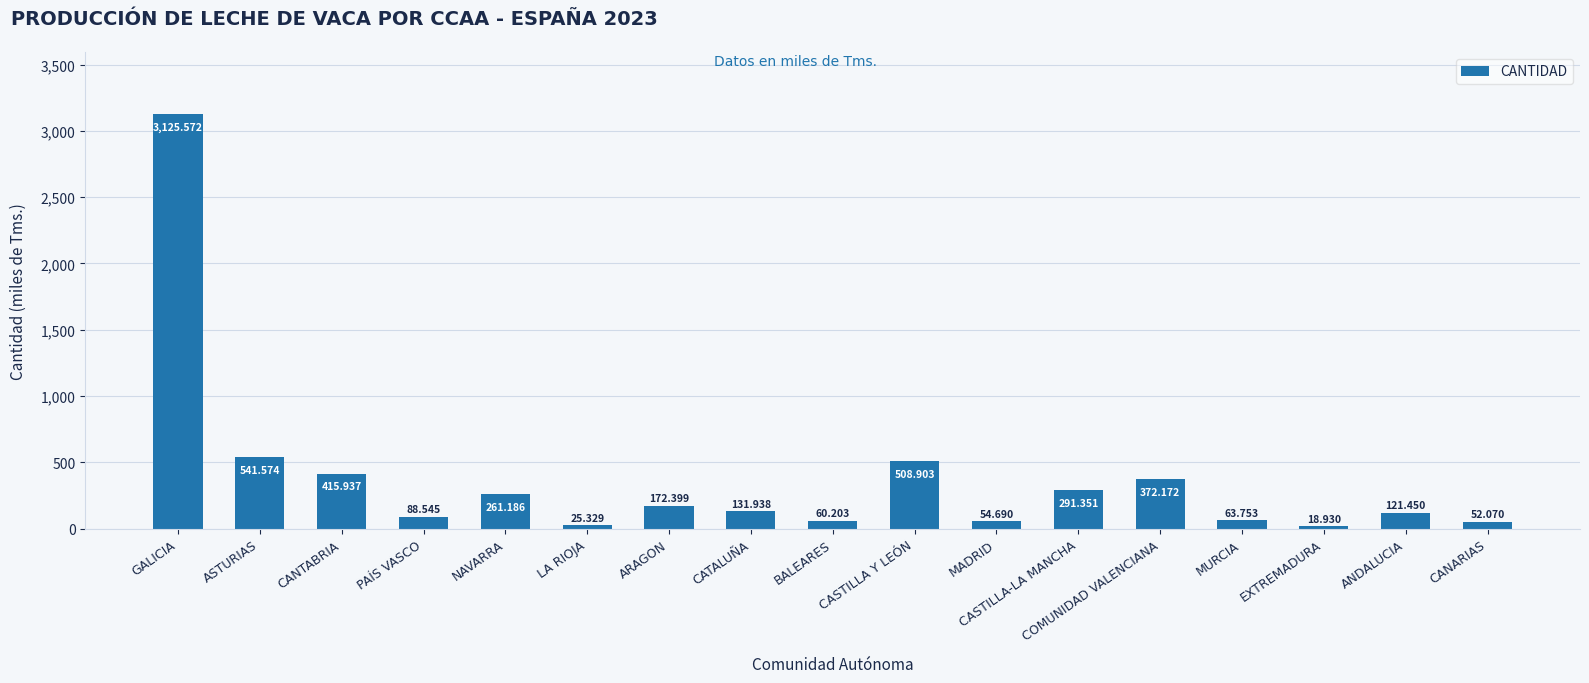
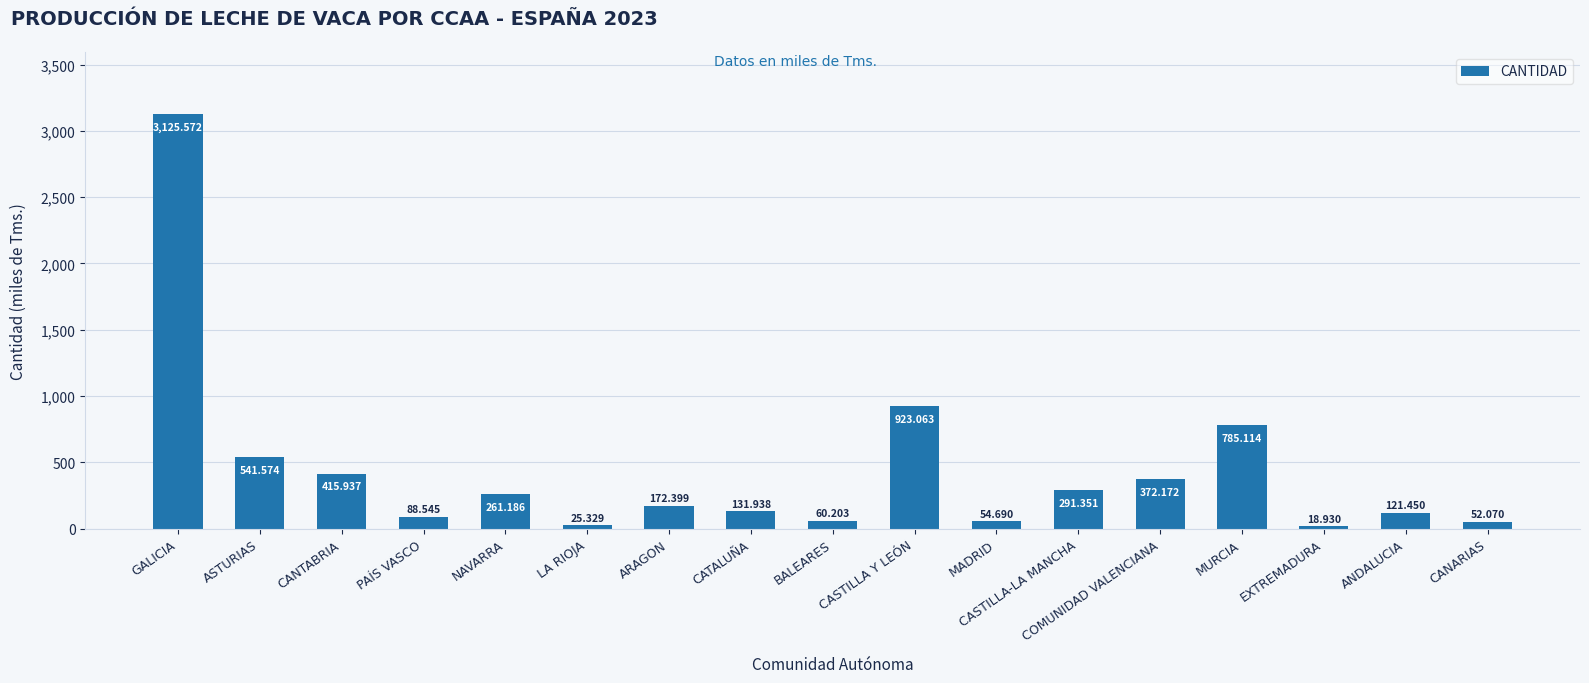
  {
    "GALICIA": "3,125.572",
    "ASTURIAS": "541.574",
    "CANTABRIA": "415.937",
    "PAÍS VASCO": "88.545",
    "NAVARRA": "261.186",
    "LA RIOJA": "25.329",
    "ARAGON": "172.399",
    "CATALUÑA": "131.938",
    "BALEARES": "60.203",
-   "CASTILLA Y LEÓN": "508.903",
+   "CASTILLA Y LEÓN": "923.063",
    "MADRID": "54.690",
    "CASTILLA-LA MANCHA": "291.351",
    "COMUNIDAD VALENCIANA": "372.172",
-   "MURCIA": "63.753",
+   "MURCIA": "785.114",
    "EXTREMADURA": "18.930",
    "ANDALUCIA": "121.450",
    "CANARIAS": "52.070"
  }
